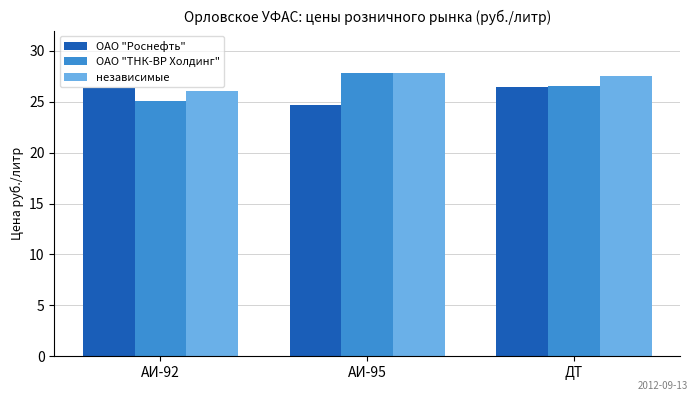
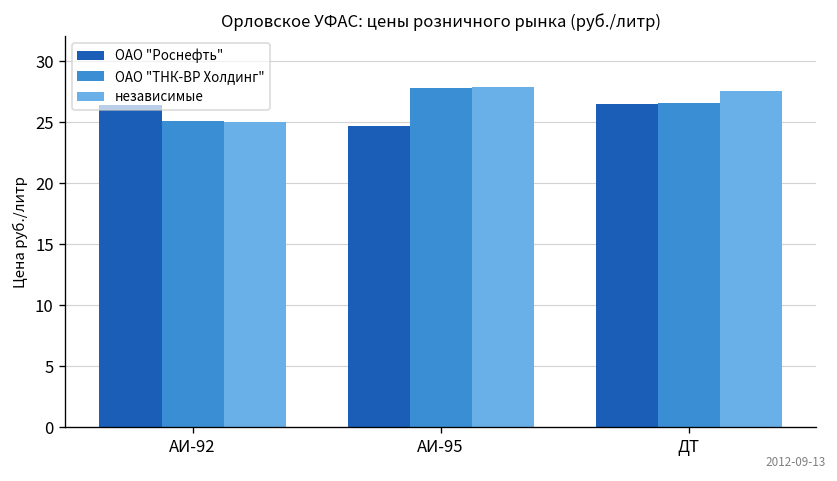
  {
    "ОАО \"Роснефть\"": {
      "АИ-92": 26.4,
      "АИ-95": 24.7,
      "ДТ": 26.5
    },
    "ОАО \"ТНК-ВР Холдинг\"": {
      "АИ-92": 25.1,
      "АИ-95": 27.8,
      "ДТ": 26.6
    },
    "независимые": {
-     "АИ-92": 26.1,
+     "АИ-92": 25.0,
      "АИ-95": 27.9,
      "ДТ": 27.5
    }
  }
